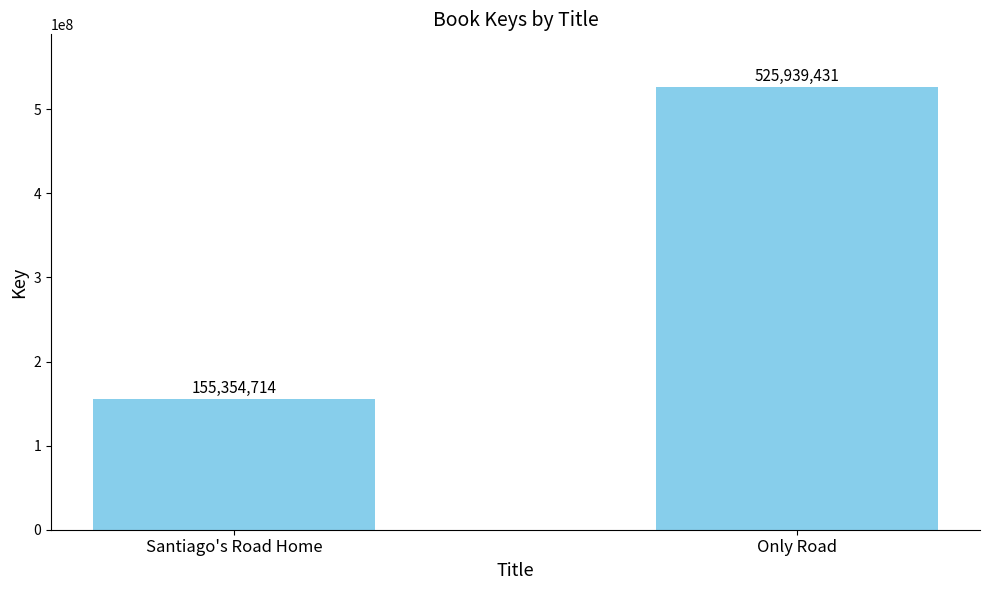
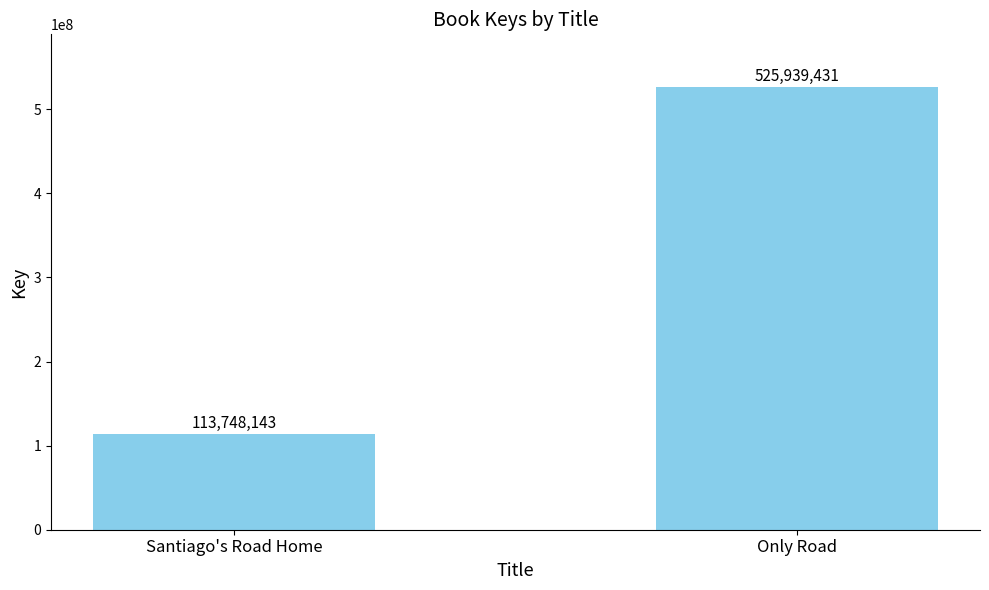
  {
-   "Santiago's Road Home": "155,354,714",
+   "Santiago's Road Home": "113,748,143",
    "Only Road": "525,939,431"
  }
